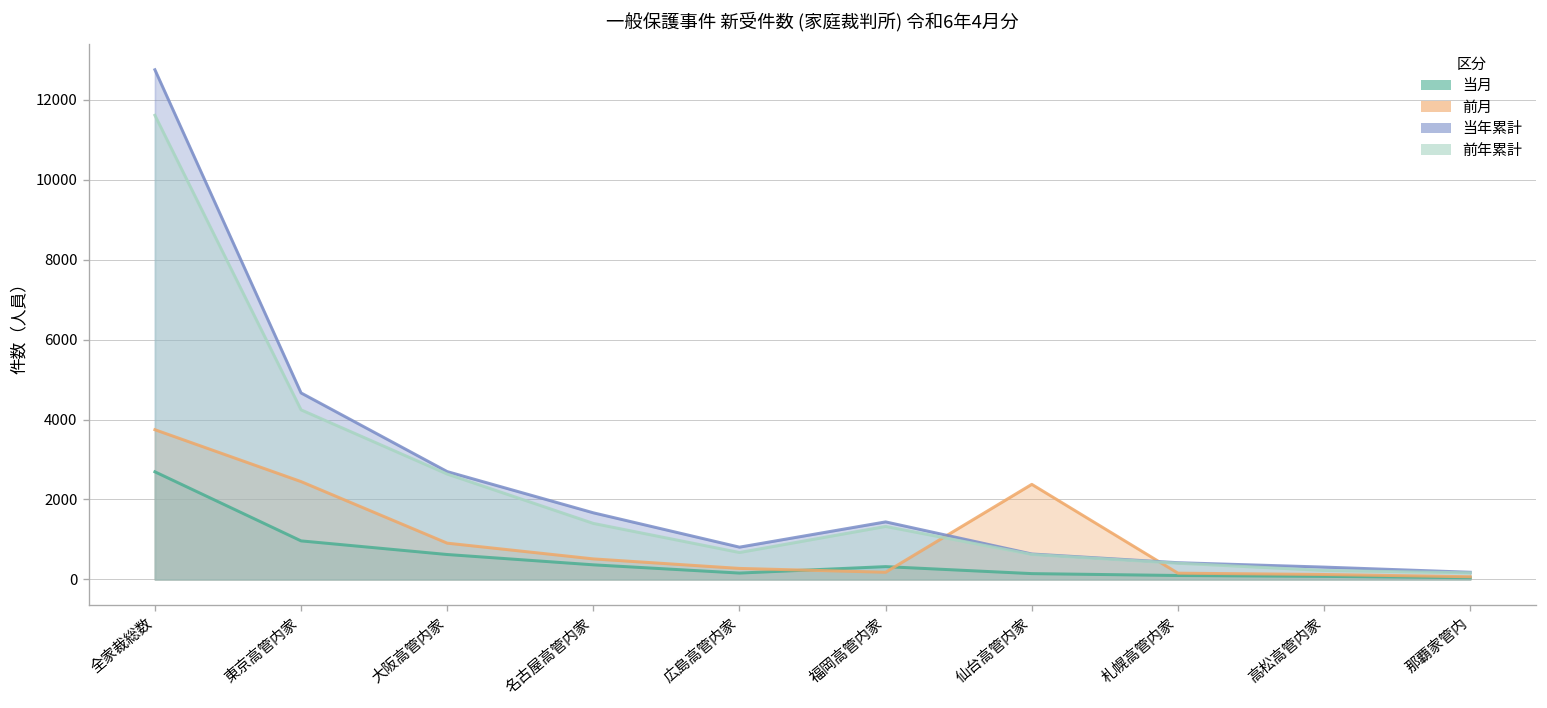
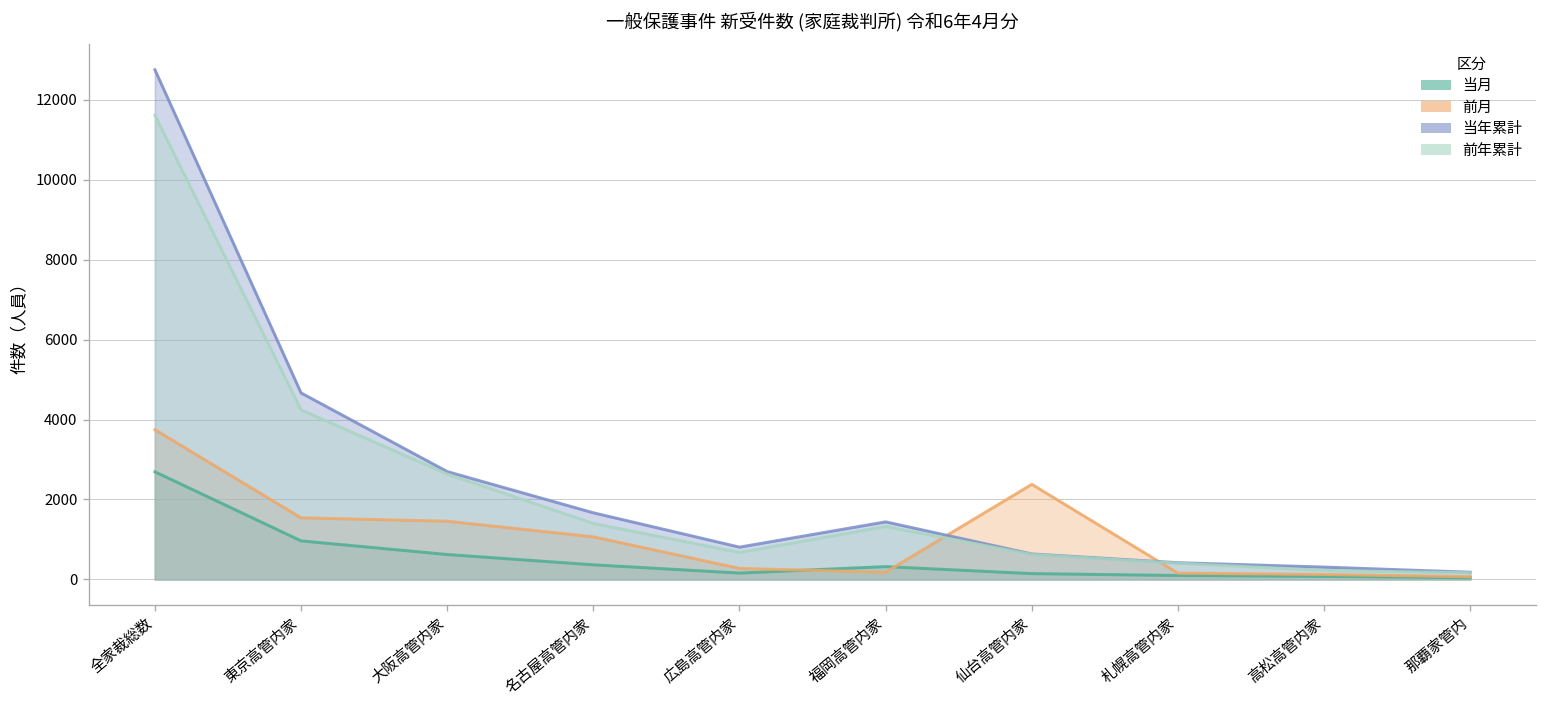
  {
    "前月": {
      "全家裁総数": 3700,
-     "東京高管内家": 2400,
-     "大阪高管内家": 900,
-     "名古屋高管内家": 500,
+     "東京高管内家": 1500,
+     "大阪高管内家": 1500,
+     "名古屋高管内家": 1100,
      "広島高管内家": 300,
      "福岡高管内家": 200,
      "仙台高管内家": 2400
    }
  }
